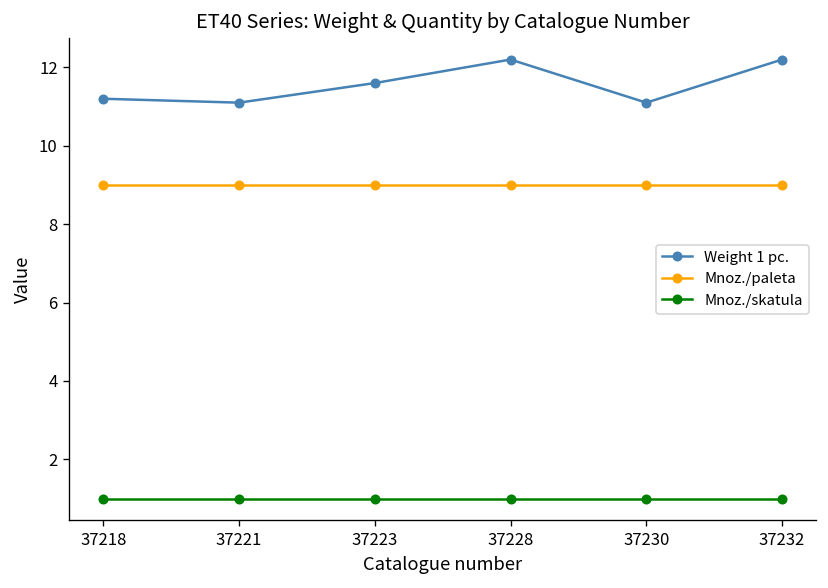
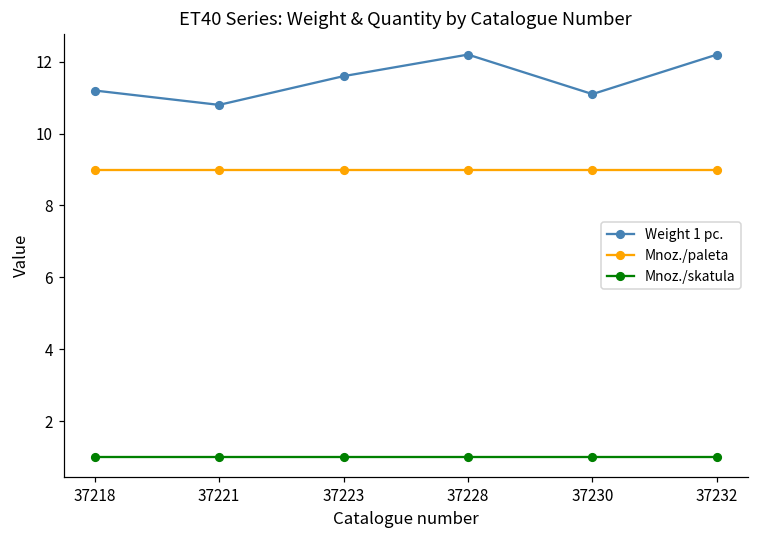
  {
    "Weight 1 pc.": {
      "37218": 11.2,
-     "37221": 11.1,
+     "37221": 10.8,
      "37223": 11.6,
      "37228": 12.2,
      "37230": 11.1,
      "37232": 12.2
    },
    "Mnoz./paleta": {
      "37218": 9.0,
      "37221": 9.0,
      "37223": 9.0,
      "37228": 9.0,
      "37230": 9.0,
      "37232": 9.0
    },
    "Mnoz./skatula": {
      "37218": 1.0,
      "37221": 1.0,
      "37223": 1.0,
      "37228": 1.0,
      "37230": 1.0,
      "37232": 1.0
    }
  }
